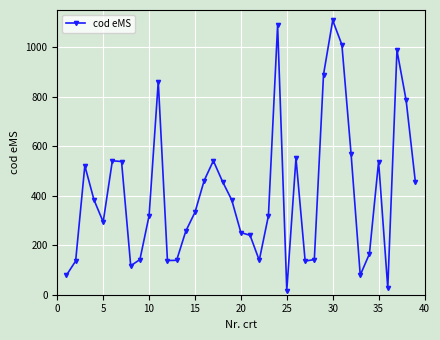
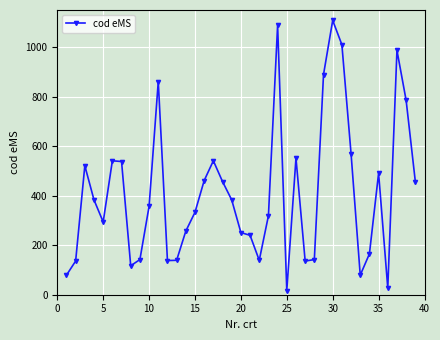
  {
    "5": 290,
-   "10": 320,
+   "10": 360,
    "15": 330,
    "20": 250,
    "25": 20,
    "30": 1110,
-   "35": 540
+   "35": 490
  }
